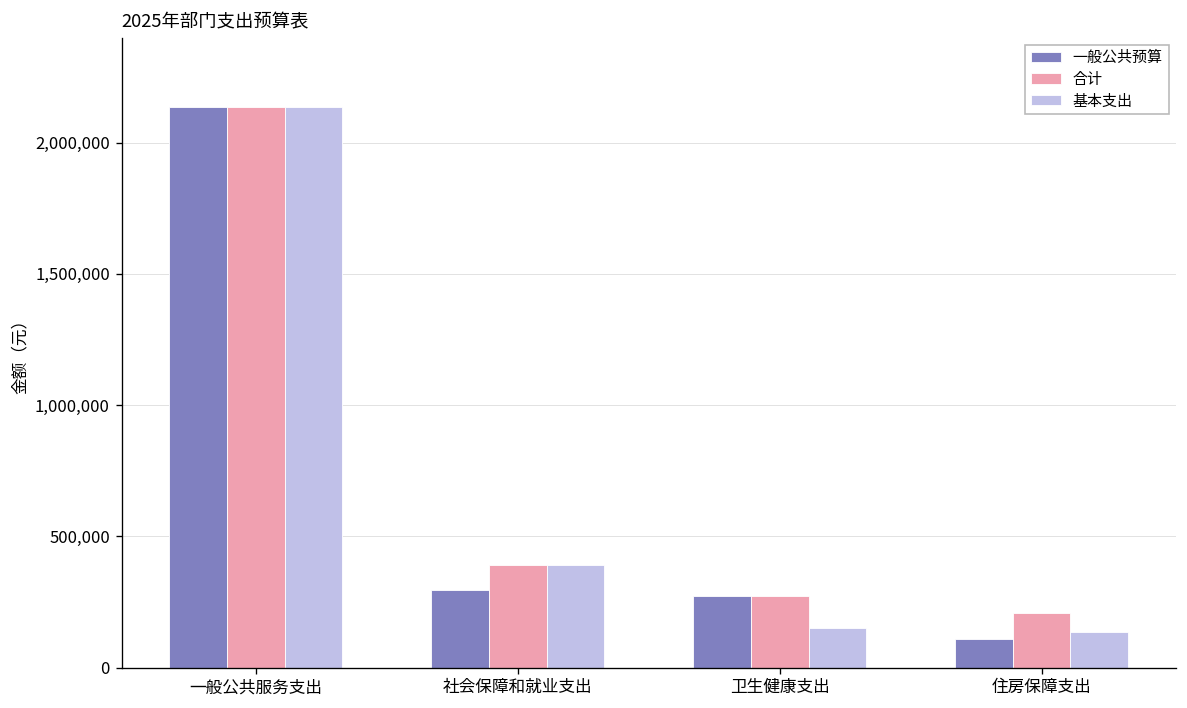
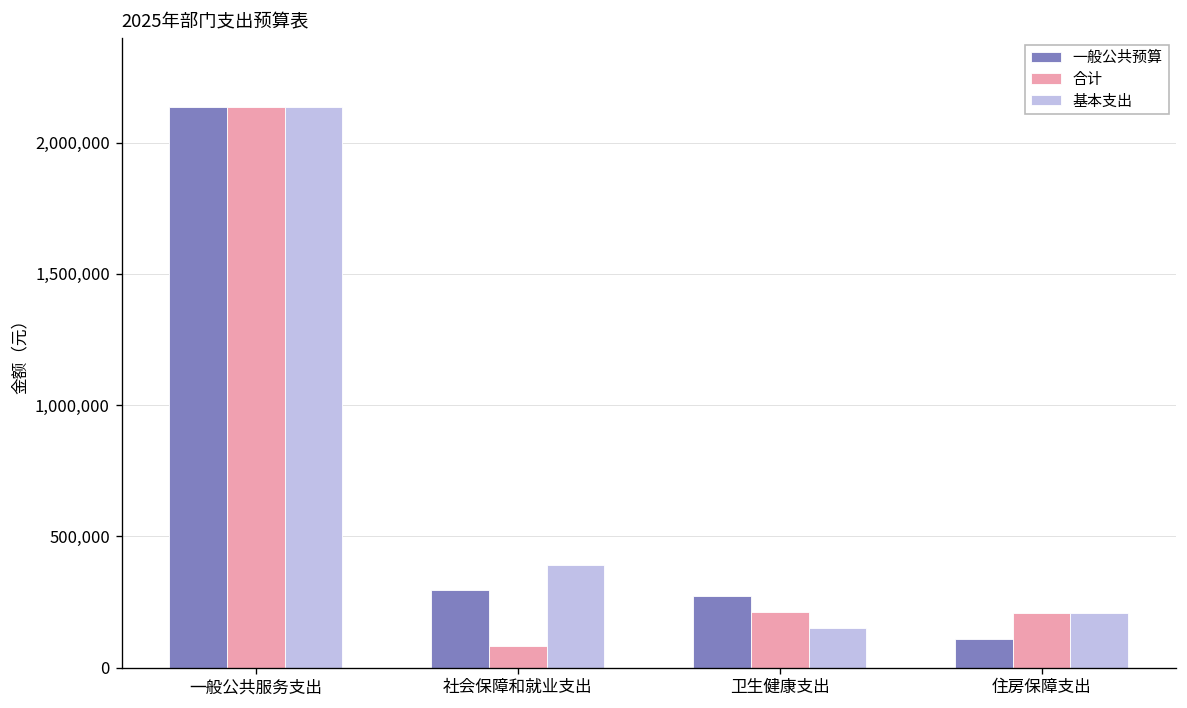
  {
    "一般公共预算": {
      "一般公共服务支出": "2,130,000",
      "社会保障和就业支出": "300,000",
      "卫生健康支出": "270,000",
      "住房保障支出": "110,000"
    },
    "合计": {
      "一般公共服务支出": "2,130,000",
-     "社会保障和就业支出": "390,000",
-     "卫生健康支出": "270,000",
+     "社会保障和就业支出": "80,000",
+     "卫生健康支出": "210,000",
      "住房保障支出": "210,000"
    },
    "基本支出": {
      "一般公共服务支出": "2,130,000",
      "社会保障和就业支出": "390,000",
      "卫生健康支出": "150,000",
-     "住房保障支出": "140,000"
+     "住房保障支出": "210,000"
    }
  }
